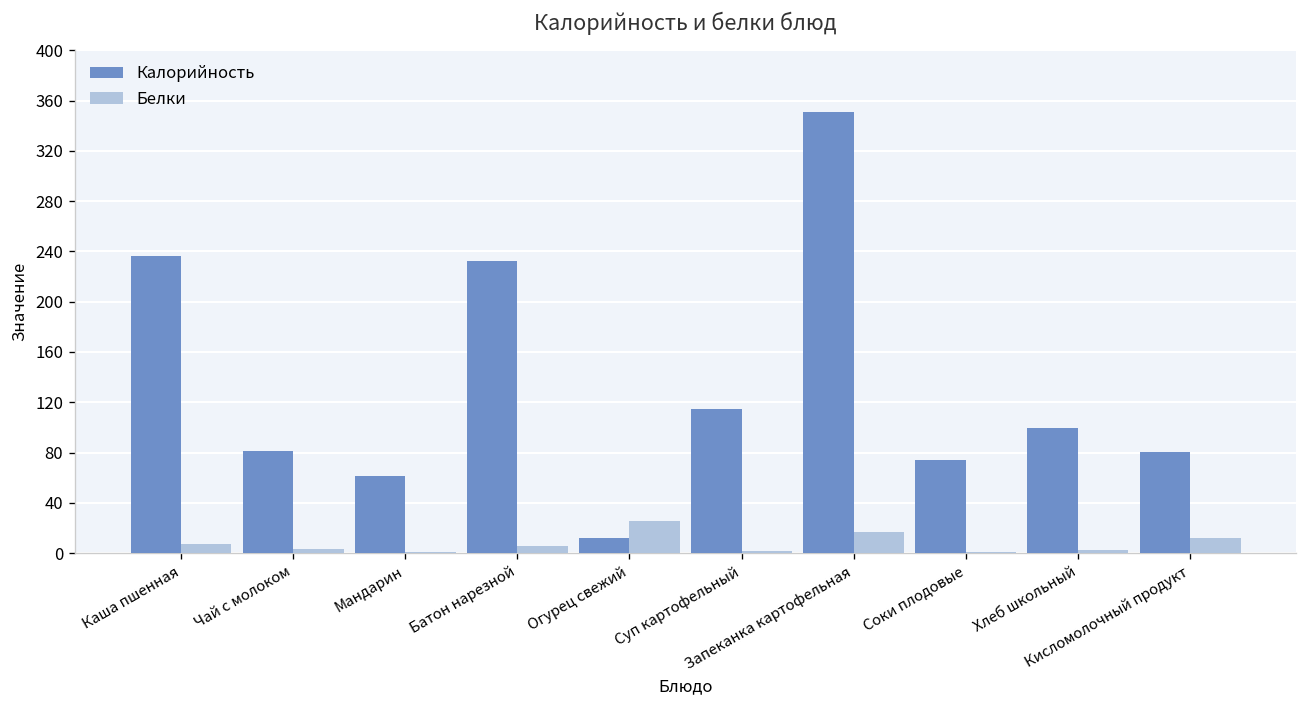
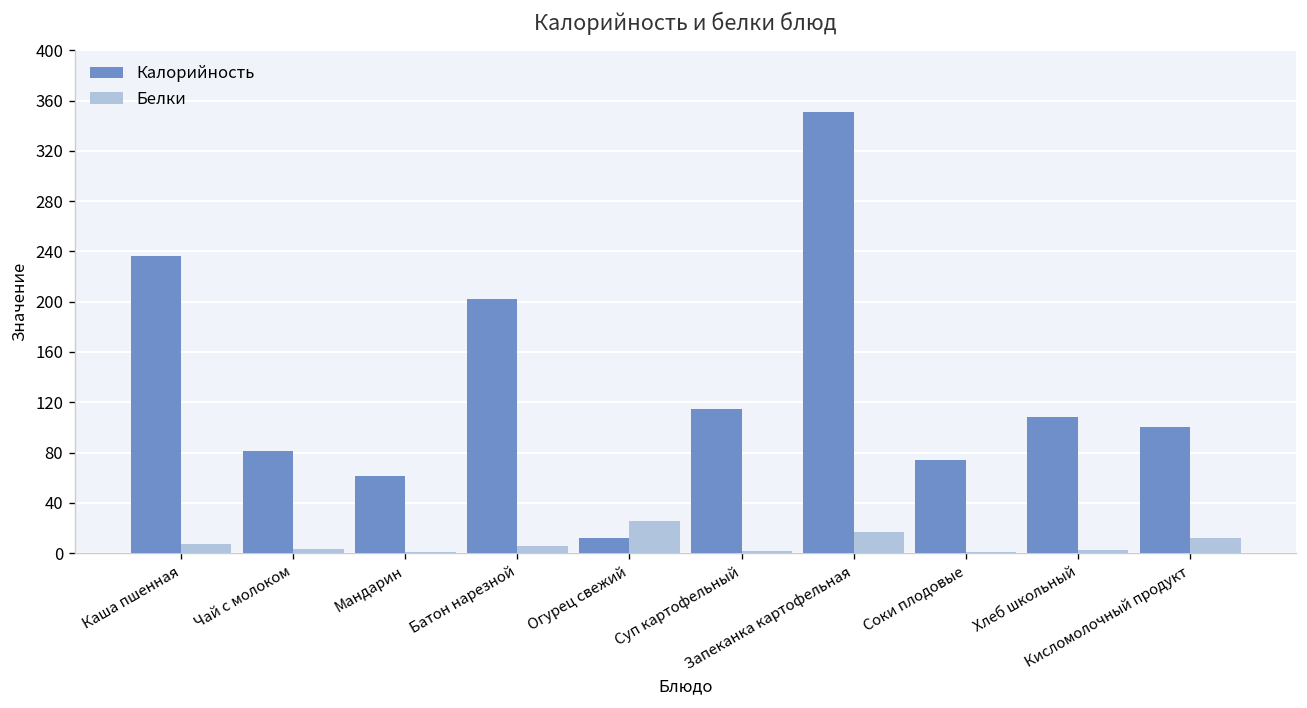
  {
    "Калорийность": {
      "Каша пшенная": 236,
      "Чай с молоком": 81,
      "Мандарин": 61,
-     "Батон нарезной": 232,
+     "Батон нарезной": 202,
      "Огурец свежий": 12,
      "Суп картофельный": 115,
      "Запеканка картофельная": 351,
      "Соки плодовые": 74,
-     "Хлеб школьный": 99,
-     "Кисломолочный продукт": 80
+     "Хлеб школьный": 108,
+     "Кисломолочный продукт": 100
    },
    "Белки": {
      "Каша пшенная": 7,
      "Чай с молоком": 3,
      "Батон нарезной": 6,
      "Огурец свежий": 26,
      "Запеканка картофельная": 17,
      "Хлеб школьный": 3,
      "Кисломолочный продукт": 12
    }
  }
